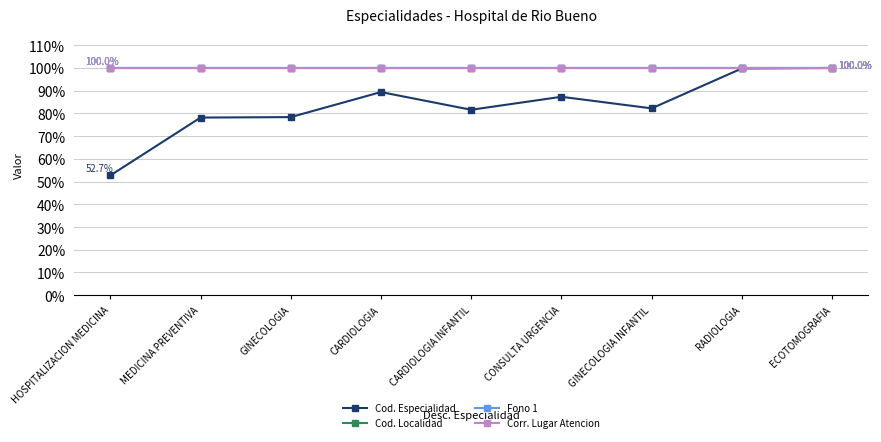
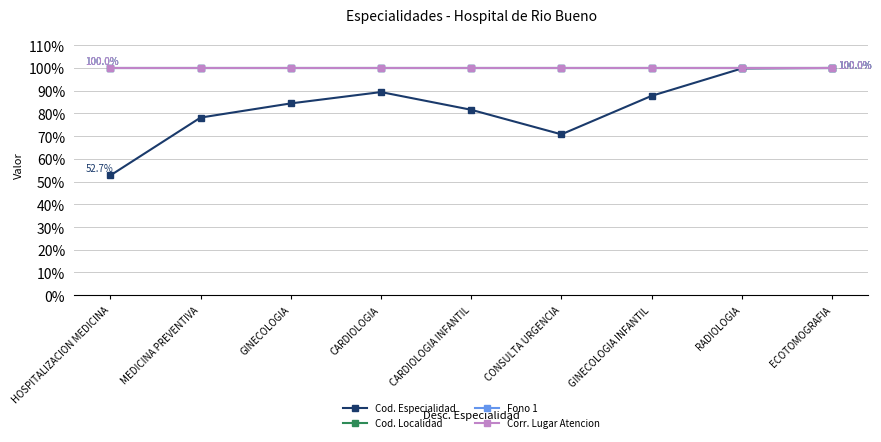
  {
    "Cod. Especialidad": {
      "MEDICINA PREVENTIVA": "78%",
-     "GINECOLOGIA": "78%",
+     "GINECOLOGIA": "84%",
      "CARDIOLOGIA": "89%",
      "CARDIOLOGIA INFANTIL": "82%",
-     "CONSULTA URGENCIA": "87%",
-     "GINECOLOGIA INFANTIL": "82%"
+     "CONSULTA URGENCIA": "71%",
+     "GINECOLOGIA INFANTIL": "88%"
    },
    "Corr. Lugar Atencion": {
      "MEDICINA PREVENTIVA": "100%",
      "GINECOLOGIA": "100%",
      "CARDIOLOGIA": "100%",
      "CARDIOLOGIA INFANTIL": "100%",
      "CONSULTA URGENCIA": "100%",
      "GINECOLOGIA INFANTIL": "100%"
    }
  }
